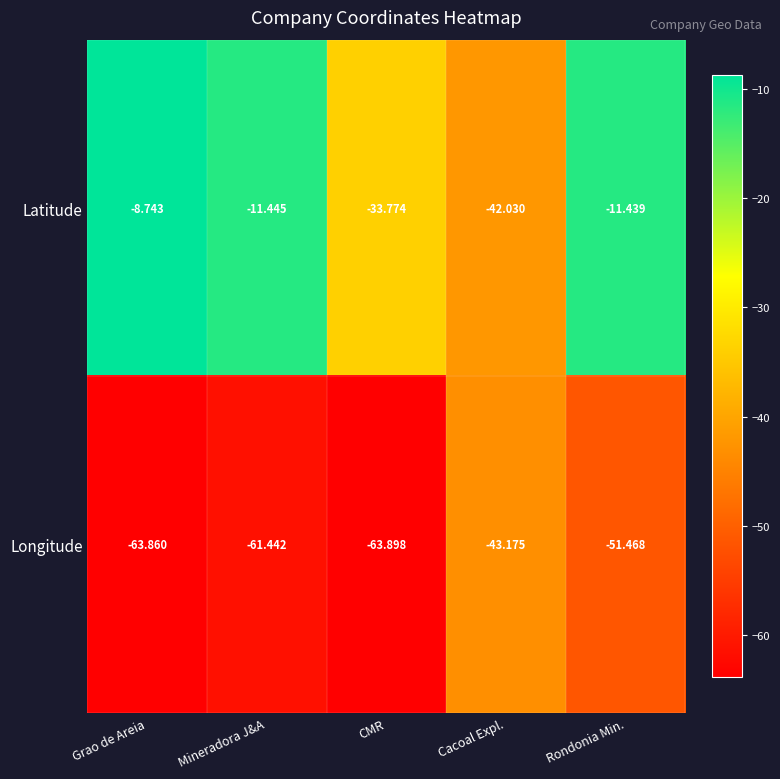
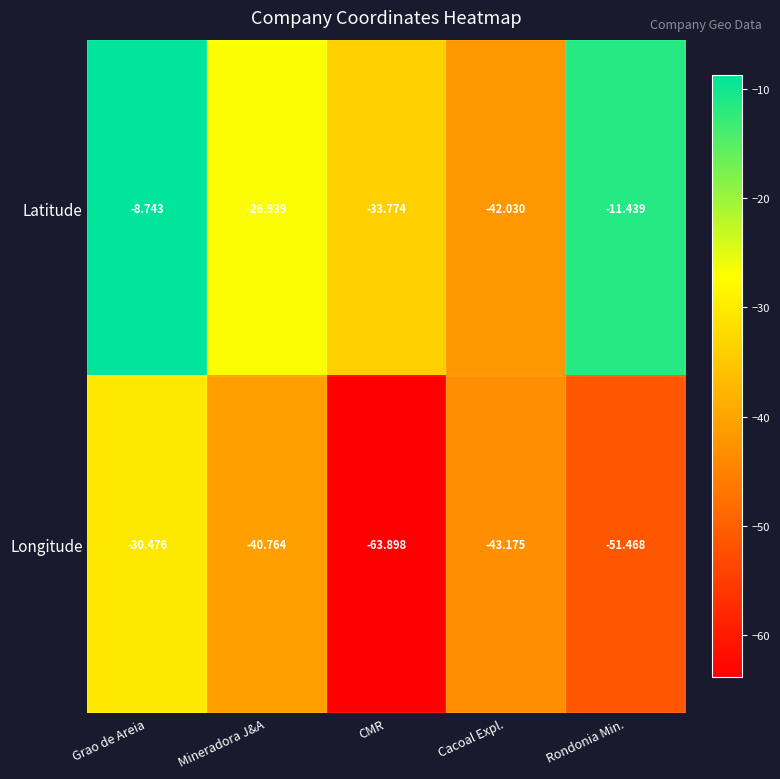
  {
    "Latitude": {
      "Grao de Areia": -8.743,
-     "Mineradora J&A": -11.445,
+     "Mineradora J&A": -26.939,
      "CMR": -33.774,
      "Cacoal Expl.": -42.030,
      "Rondonia Min.": -11.439
    },
    "Longitude": {
-     "Grao de Areia": -63.860,
-     "Mineradora J&A": -61.442,
+     "Grao de Areia": -30.476,
+     "Mineradora J&A": -40.764,
      "CMR": -63.898,
      "Cacoal Expl.": -43.175,
      "Rondonia Min.": -51.468
    }
  }
